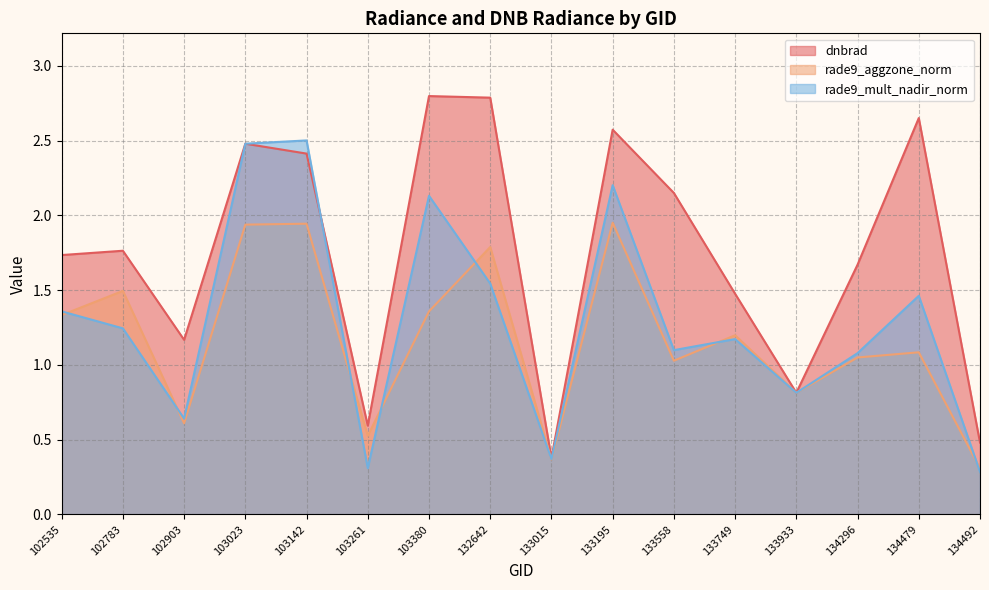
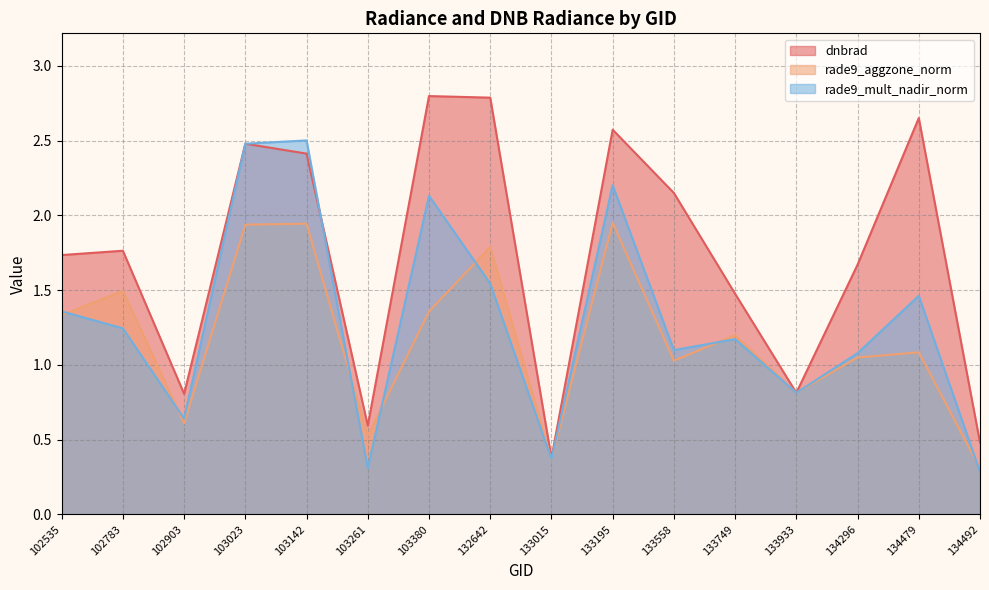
  {
    "dnbrad": {
      "102535": 1.73,
      "102783": 1.76,
-     "102903": 1.17,
+     "102903": 0.81,
      "103142": 2.41,
      "103261": 0.59,
      "103380": 2.80,
      "132642": 2.79,
      "133195": 2.57,
      "133558": 2.15,
      "133749": 1.48,
      "134296": 1.67,
      "134479": 2.65,
      "134492": 0.48
    },
    "rade9_aggzone_norm": {
      "102535": 1.33,
      "102783": 1.49,
      "102903": 0.61,
      "103023": 1.94,
      "103142": 1.94,
      "103261": 0.52,
      "103380": 1.36,
      "132642": 1.79,
      "133195": 1.95,
      "133558": 1.03,
      "133749": 1.20,
      "134296": 1.05,
      "134479": 1.08,
      "134492": 0.31
    },
    "rade9_mult_nadir_norm": {
      "102535": 1.36,
      "102783": 1.24,
      "102903": 0.64,
      "103142": 2.50,
      "103261": 0.31,
      "103380": 2.13,
      "132642": 1.54,
      "133195": 2.20,
      "133558": 1.10,
      "133749": 1.17,
      "134296": 1.08,
      "134479": 1.46,
      "134492": 0.28
    }
  }
